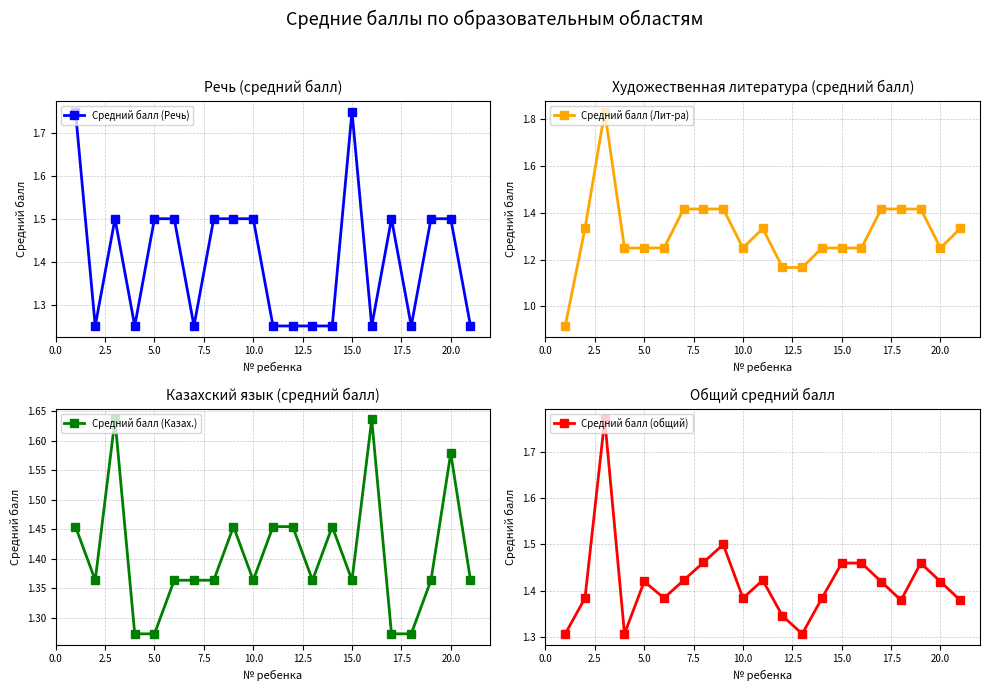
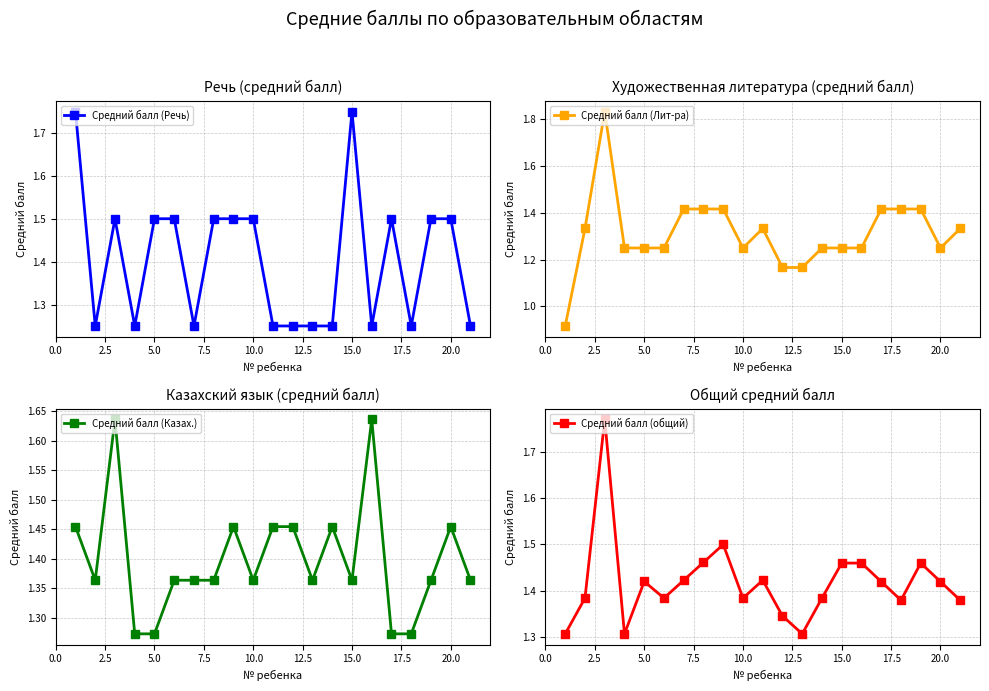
  {
    "Речь (средний балл)": {
      "5.0": 1.50,
      "10.0": 1.50,
      "15.0": 1.75,
      "20.0": 1.50
    },
    "Художественная литература (средний балл)": {
      "5.0": 1.25,
      "10.0": 1.25,
      "15.0": 1.25,
      "20.0": 1.25
    },
    "Казахский язык (средний балл)": {
      "5.0": 1.27,
      "10.0": 1.36,
      "15.0": 1.36,
-     "20.0": 1.58
+     "20.0": 1.45
    },
    "Общий средний балл": {
      "5.0": 1.42,
      "10.0": 1.38,
      "15.0": 1.46,
      "20.0": 1.42
    }
  }
